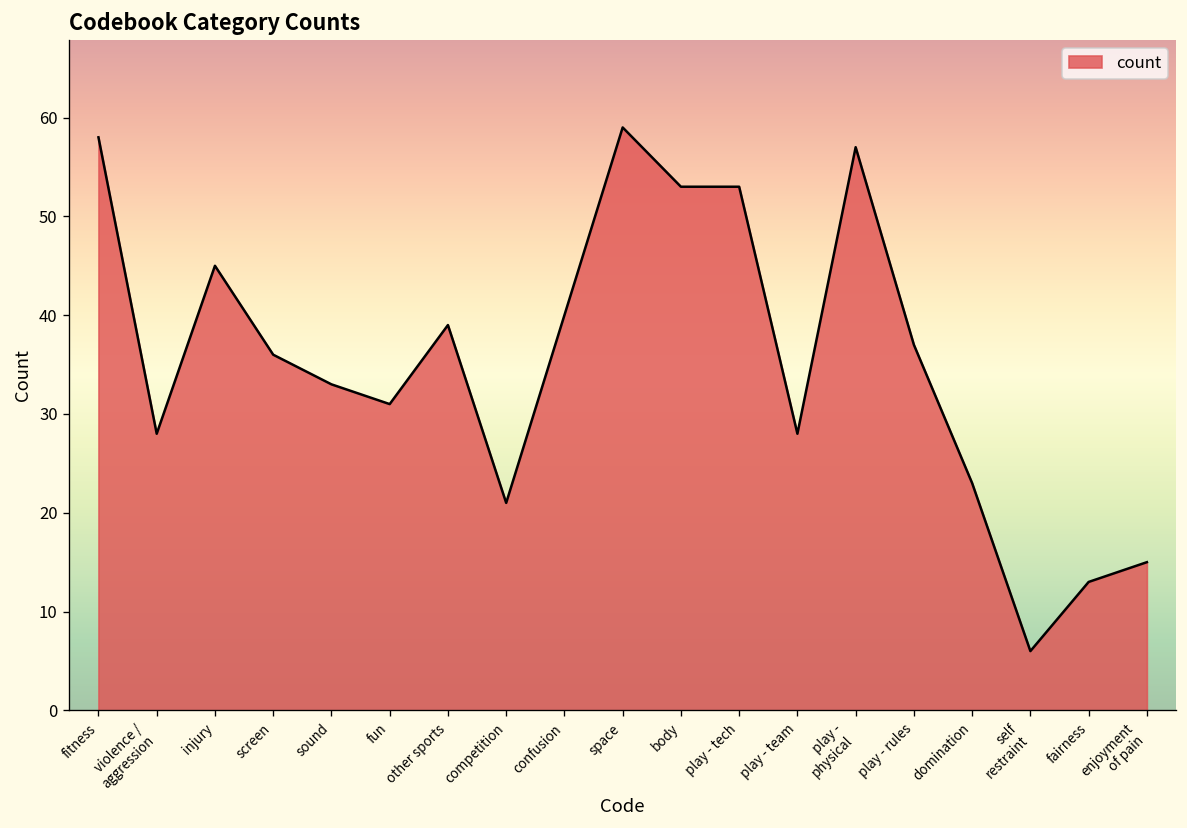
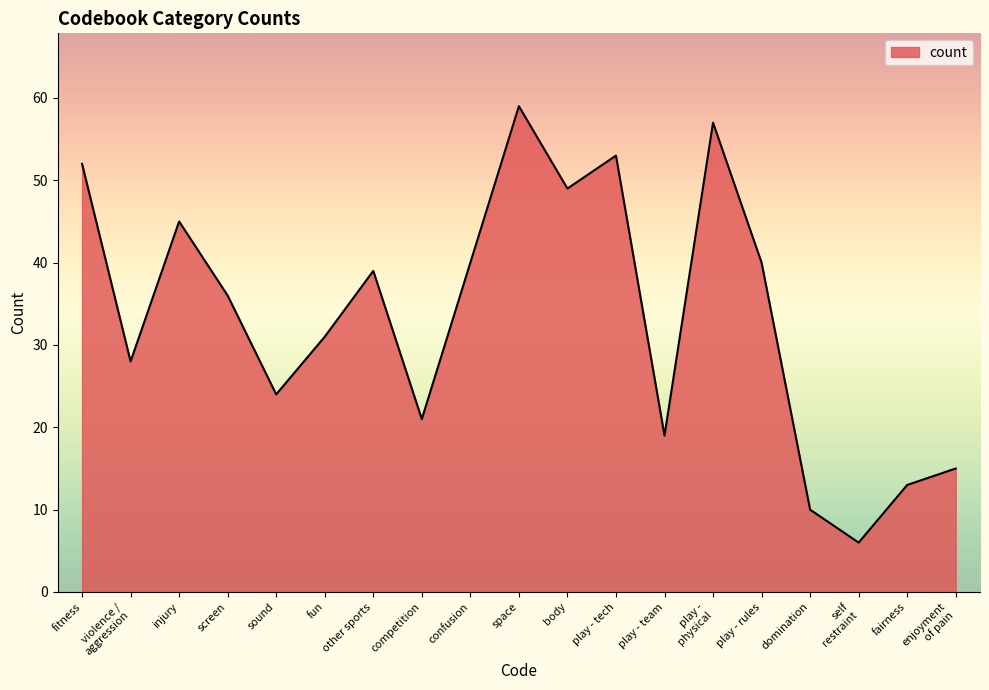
  {
-   "fitness": 58,
+   "fitness": 52,
    "violence / aggression": 28,
    "injury": 45,
    "screen": 36,
-   "sound": 33,
+   "sound": 24,
    "fun": 31,
    "other sports": 39,
    "competition": 21,
    "confusion": 40,
    "space": 59,
-   "body": 53,
+   "body": 49,
    "play - tech": 53,
-   "play - team": 28,
+   "play - team": 19,
    "play - physical": 57,
-   "play - rules": 37,
-   "domination": 23,
+   "play - rules": 40,
+   "domination": 10,
    "self restraint": 6,
    "fairness": 13,
    "enjoyment of pain": 15
  }
